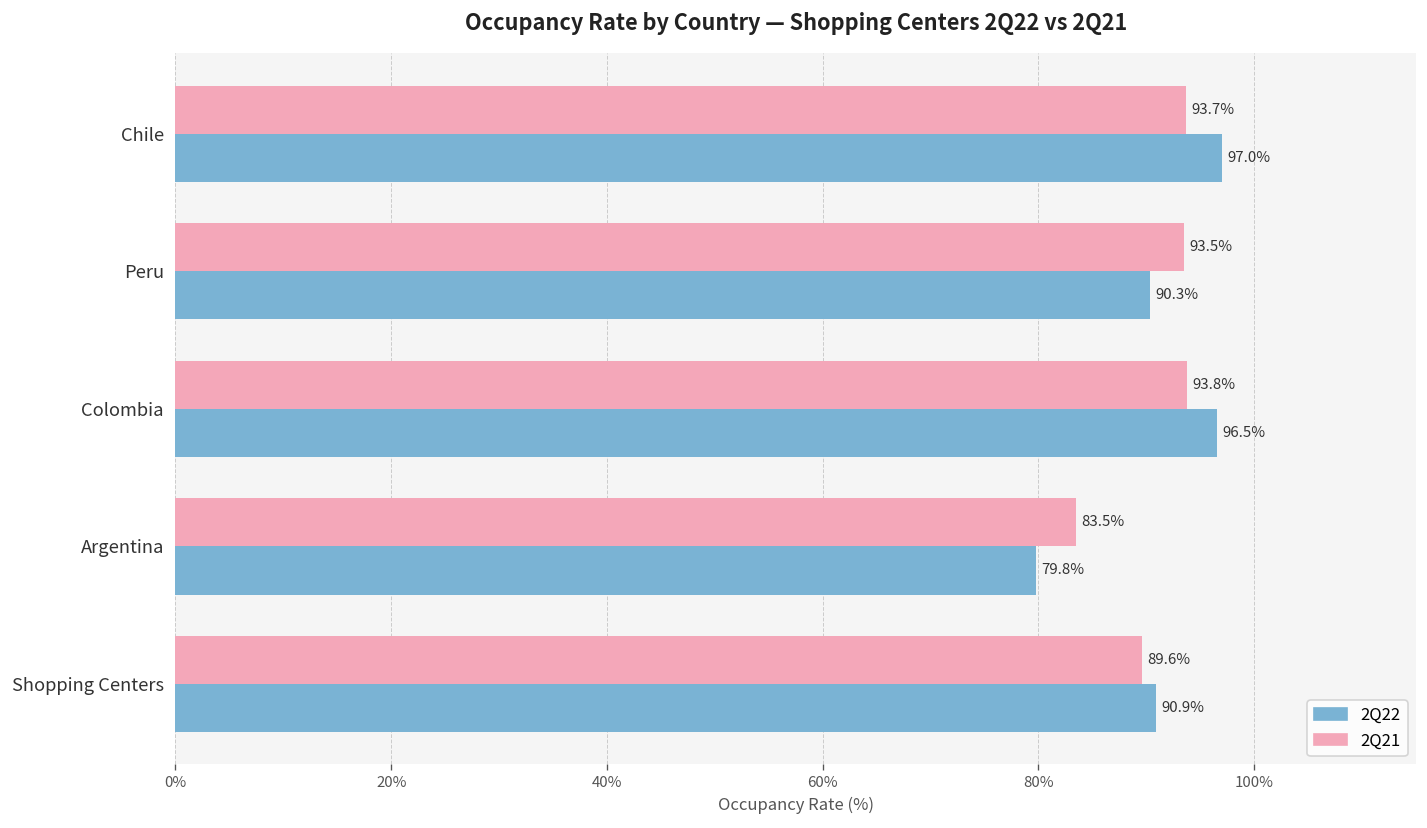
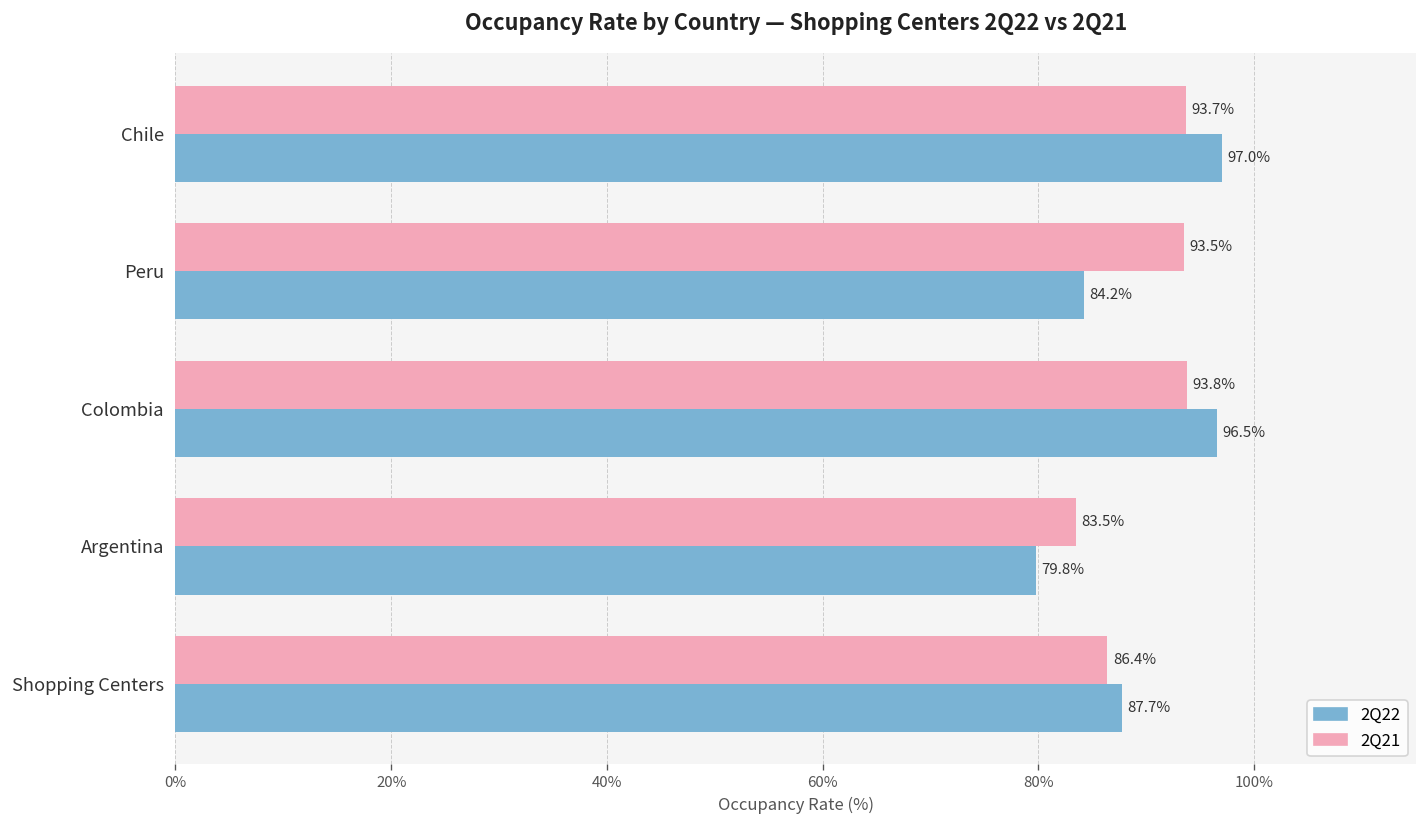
  {
    "2Q22": {
      "Chile": "97.0%",
-     "Peru": "90.3%",
+     "Peru": "84.2%",
      "Colombia": "96.5%",
      "Argentina": "79.8%",
-     "Shopping Centers": "90.9%"
+     "Shopping Centers": "87.7%"
    },
    "2Q21": {
      "Chile": "93.7%",
      "Peru": "93.5%",
      "Colombia": "93.8%",
      "Argentina": "83.5%",
-     "Shopping Centers": "89.6%"
+     "Shopping Centers": "86.4%"
    }
  }
